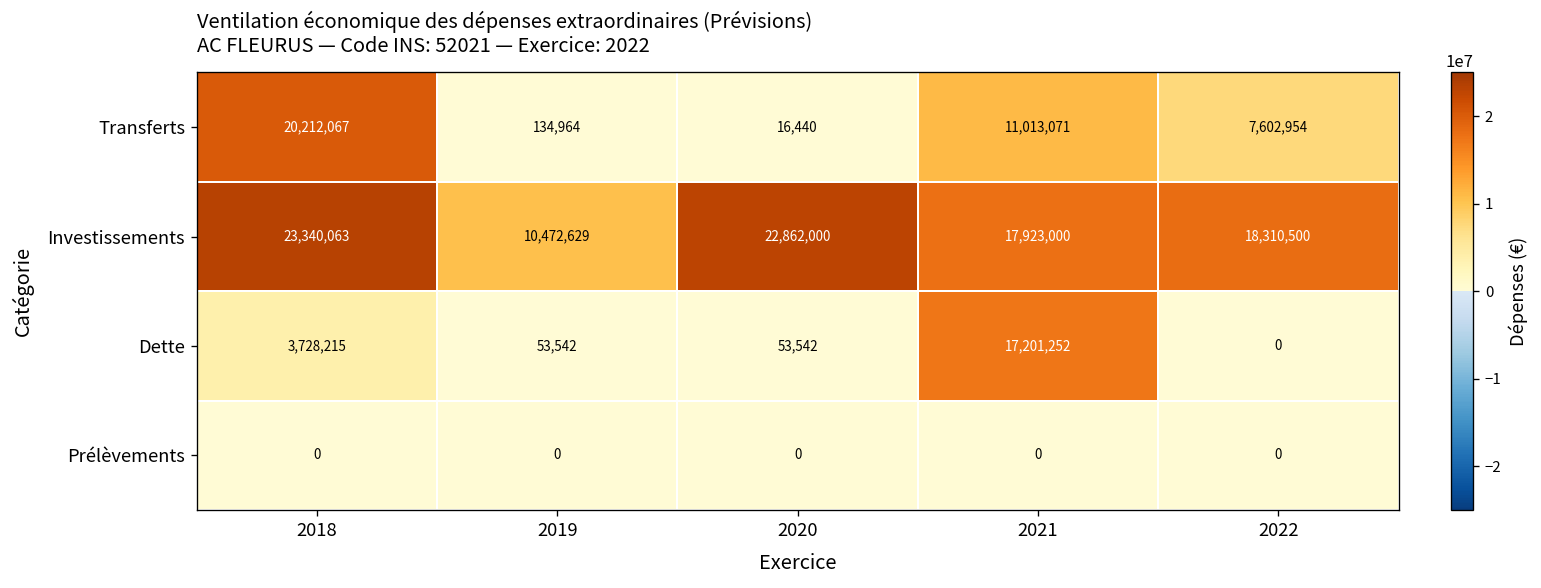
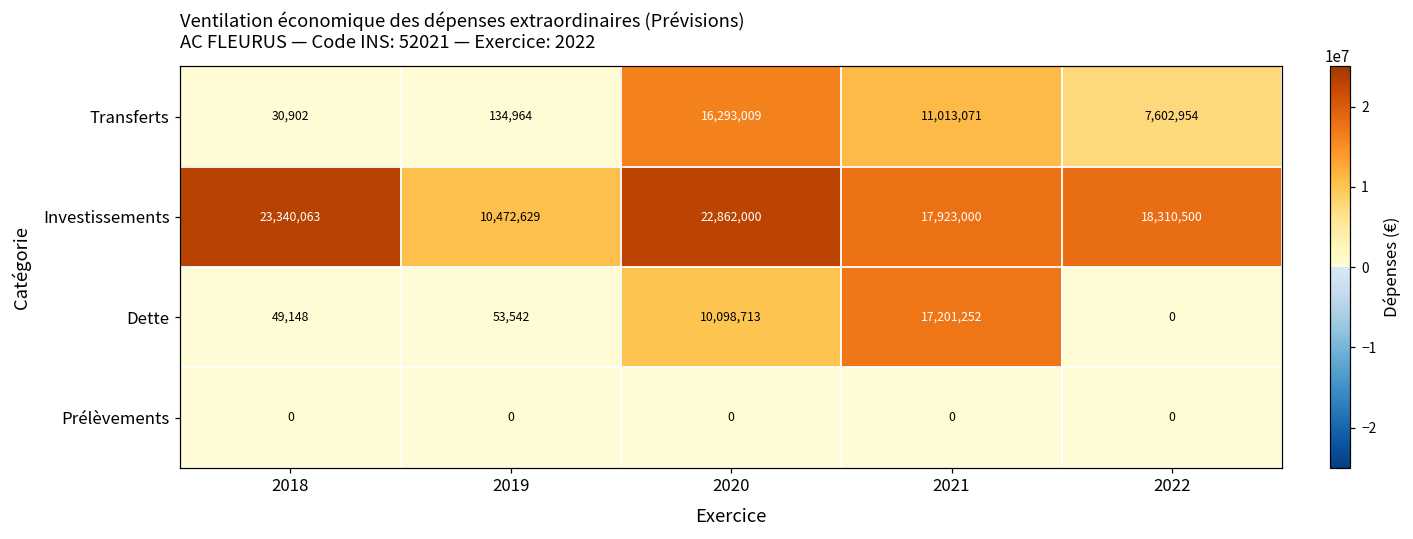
  {
    "Transferts": {
-     "2018": "20,212,067",
+     "2018": "30,902",
      "2019": "134,964",
-     "2020": "16,440",
+     "2020": "16,293,009",
      "2021": "11,013,071",
      "2022": "7,602,954"
    },
    "Investissements": {
      "2018": "23,340,063",
      "2019": "10,472,629",
      "2020": "22,862,000",
      "2021": "17,923,000",
      "2022": "18,310,500"
    },
    "Dette": {
-     "2018": "3,728,215",
+     "2018": "49,148",
      "2019": "53,542",
-     "2020": "53,542",
+     "2020": "10,098,713",
      "2021": "17,201,252",
      "2022": "0"
    },
    "Prélèvements": {
      "2018": "0",
      "2019": "0",
      "2020": "0",
      "2021": "0",
      "2022": "0"
    }
  }
